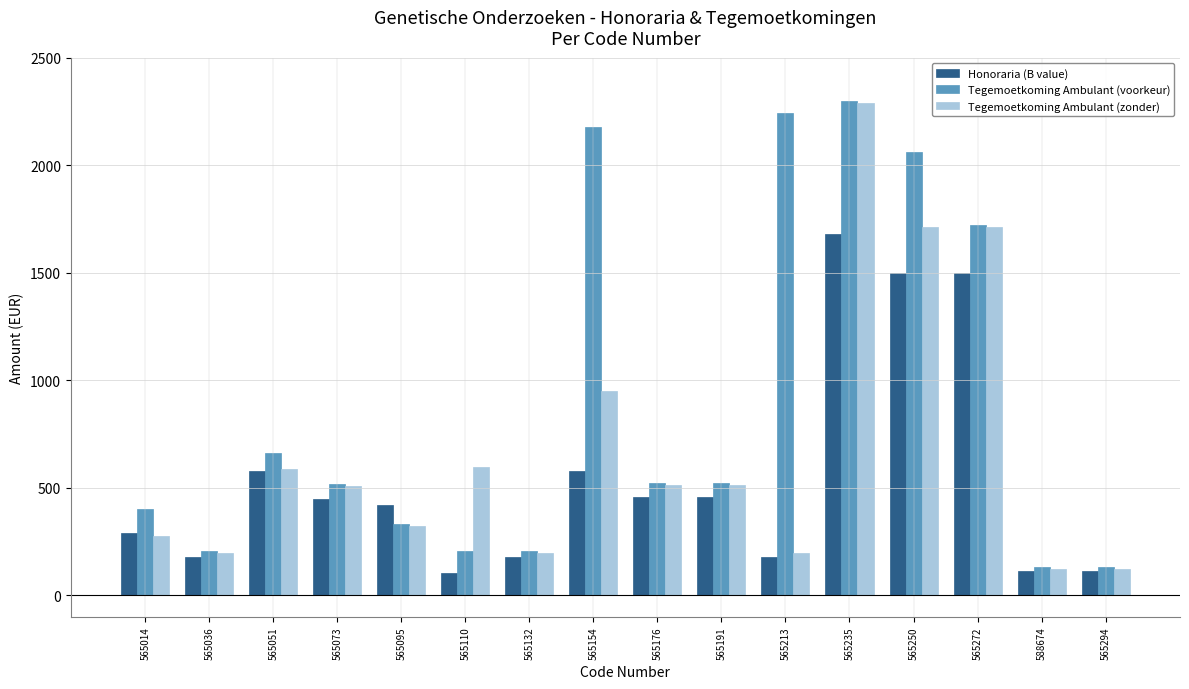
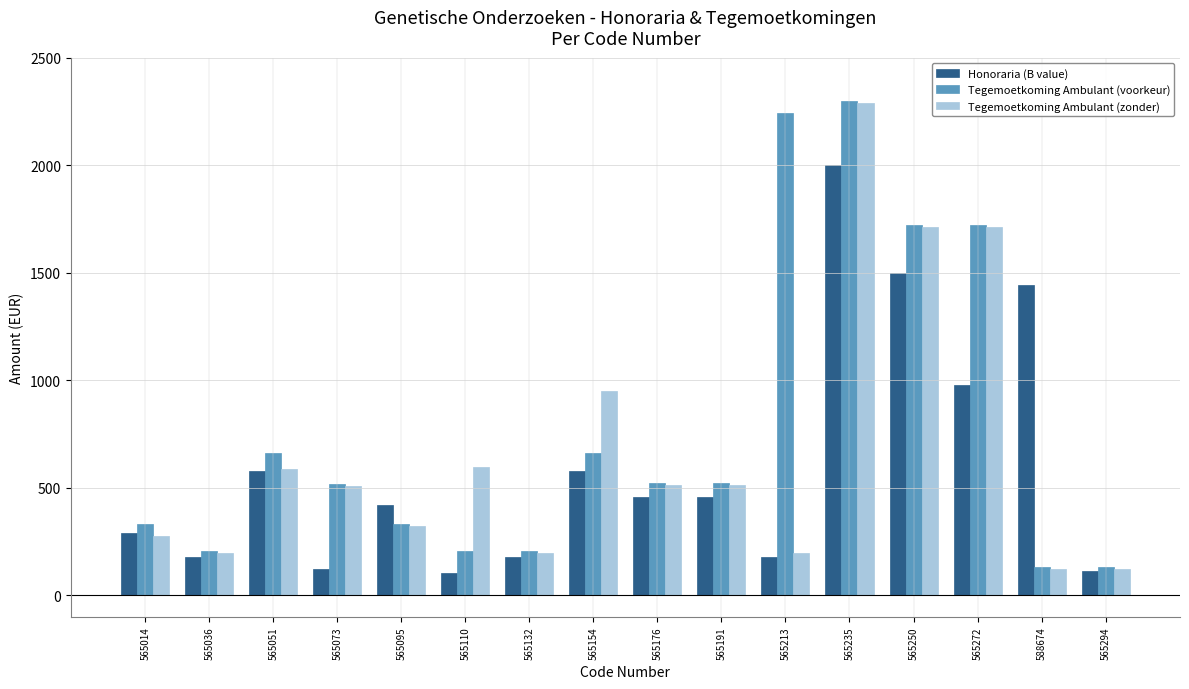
  {
    "Honoraria (B value)": {
      "565014": 290,
      "565036": 180,
      "565051": 580,
-     "565073": 450,
+     "565073": 120,
      "565095": 420,
      "565110": 110,
      "565132": 180,
      "565154": 580,
      "565176": 460,
      "565191": 460,
      "565213": 180,
-     "565235": 1680,
+     "565235": 2000,
      "565250": 1500,
-     "565272": 1500,
-     "588674": 110,
+     "565272": 980,
+     "588674": 1450,
      "565294": 110
    },
    "Tegemoetkoming Ambulant (voorkeur)": {
-     "565014": 400,
+     "565014": 330,
      "565036": 210,
      "565051": 660,
      "565073": 520,
      "565095": 330,
      "565110": 210,
      "565132": 210,
-     "565154": 2180,
+     "565154": 660,
      "565176": 520,
      "565191": 520,
      "565213": 2240,
      "565235": 2300,
-     "565250": 2060,
+     "565250": 1720,
      "565272": 1720,
      "588674": 130,
      "565294": 130
    },
    "Tegemoetkoming Ambulant (zonder)": {
      "565014": 280,
      "565036": 200,
      "565051": 590,
      "565073": 510,
      "565095": 320,
      "565110": 600,
      "565132": 200,
      "565154": 950,
      "565176": 520,
      "565191": 520,
      "565213": 200,
      "565235": 2290,
      "565250": 1710,
      "565272": 1710,
      "588674": 120,
      "565294": 120
    }
  }
